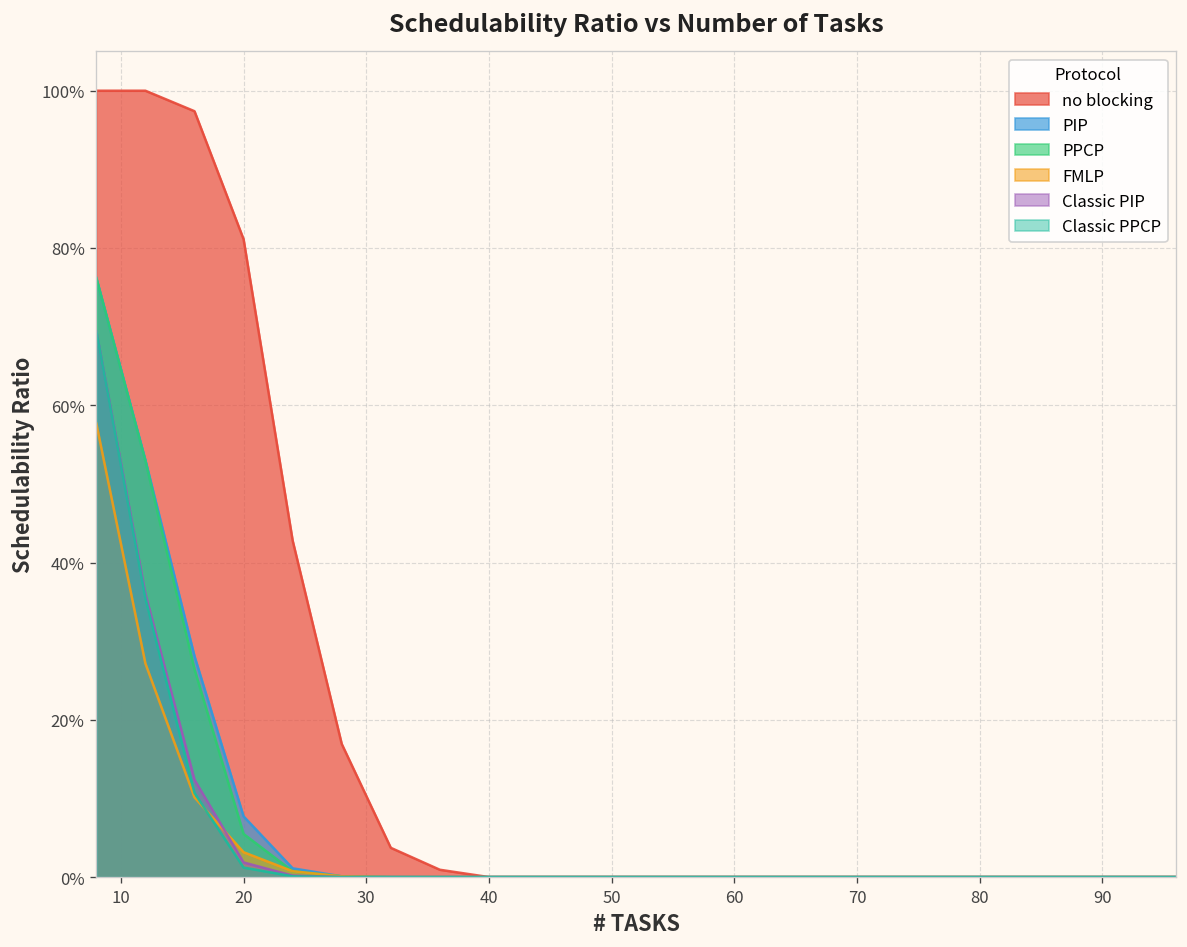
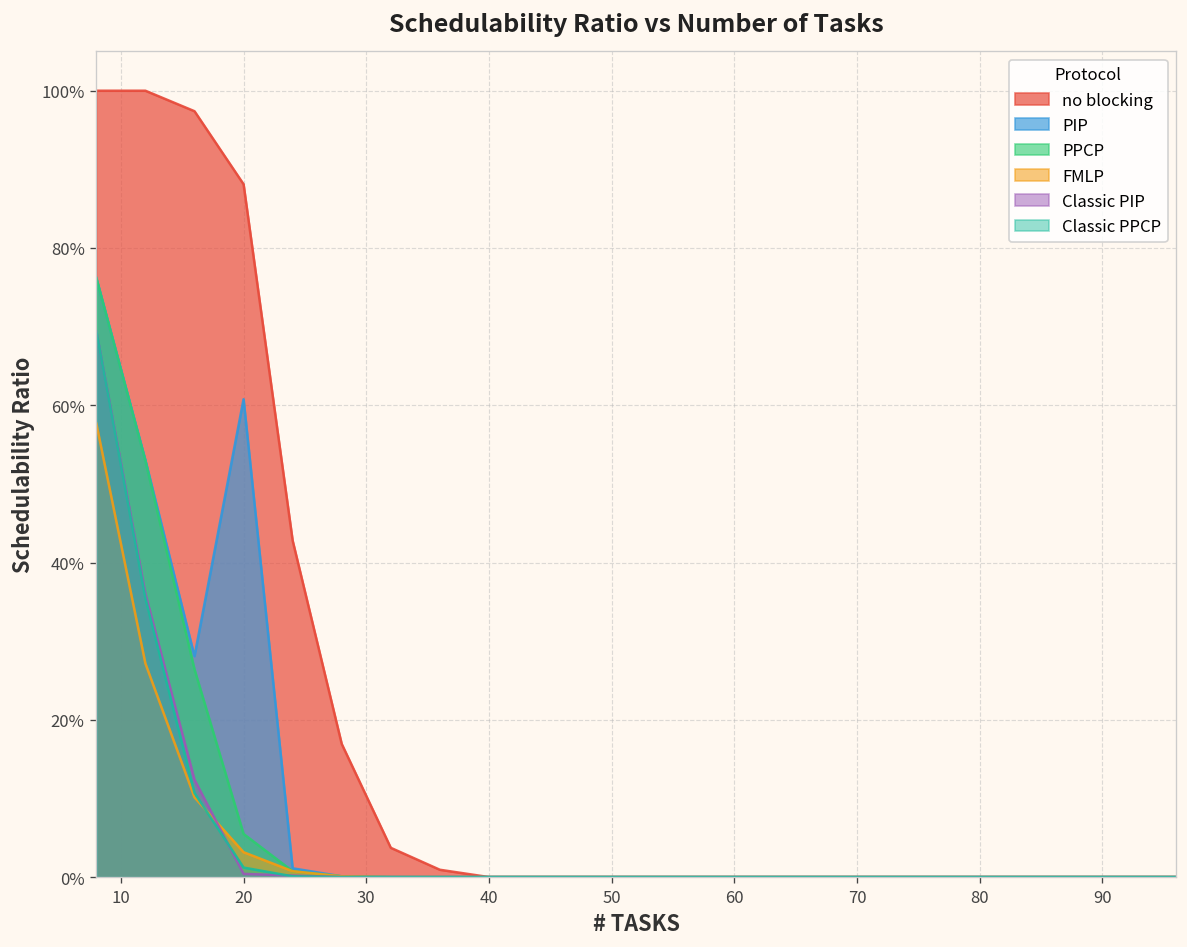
  {
    "no blocking": {
-     "20": "81%"
+     "20": "88%"
    },
    "PIP": {
-     "20": "8%"
+     "20": "61%"
    },
    "FMLP": {
      "20": "3%"
    },
    "Classic PIP": {
-     "20": "2%"
+     "20": "0%"
    }
  }
